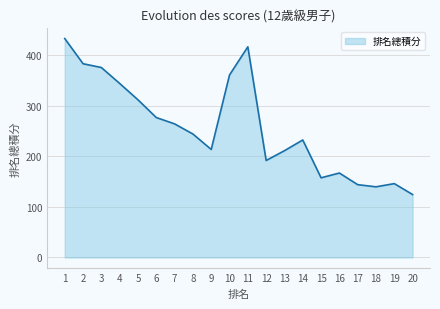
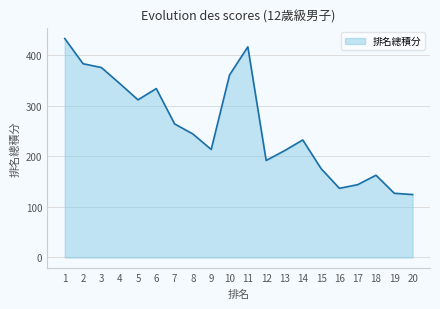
  {
    "1": 430,
    "2": 380,
    "3": 380,
    "4": 340,
    "5": 310,
-   "6": 280,
+   "6": 330,
    "7": 260,
    "8": 240,
    "9": 210,
    "10": 360,
    "11": 420,
    "12": 190,
    "13": 210,
    "14": 230,
-   "15": 160,
-   "16": 170,
+   "15": 180,
+   "16": 140,
    "17": 140,
-   "18": 140,
-   "19": 150,
+   "18": 160,
+   "19": 130,
    "20": 120
  }
